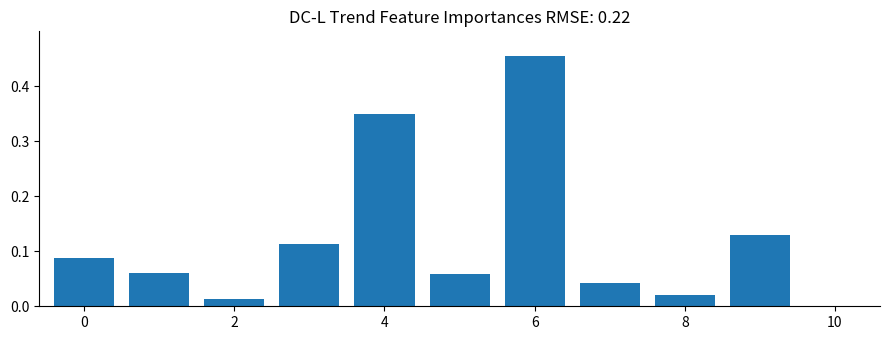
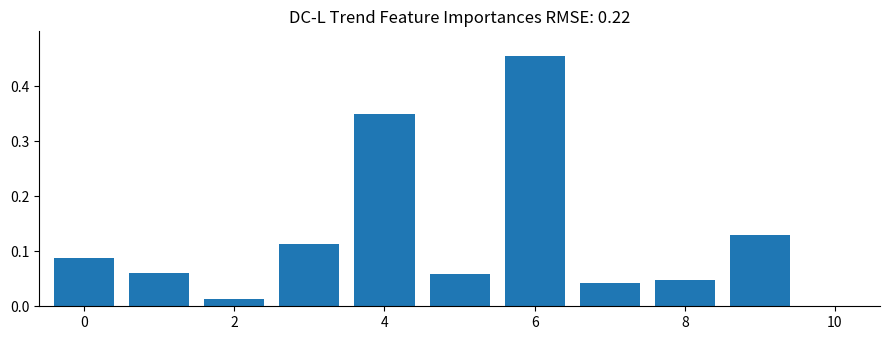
  {
    "0": 0.09,
    "2": 0.01,
    "4": 0.35,
    "6": 0.46,
-   "8": 0.02,
+   "8": 0.05,
    "10": 0.00
  }
